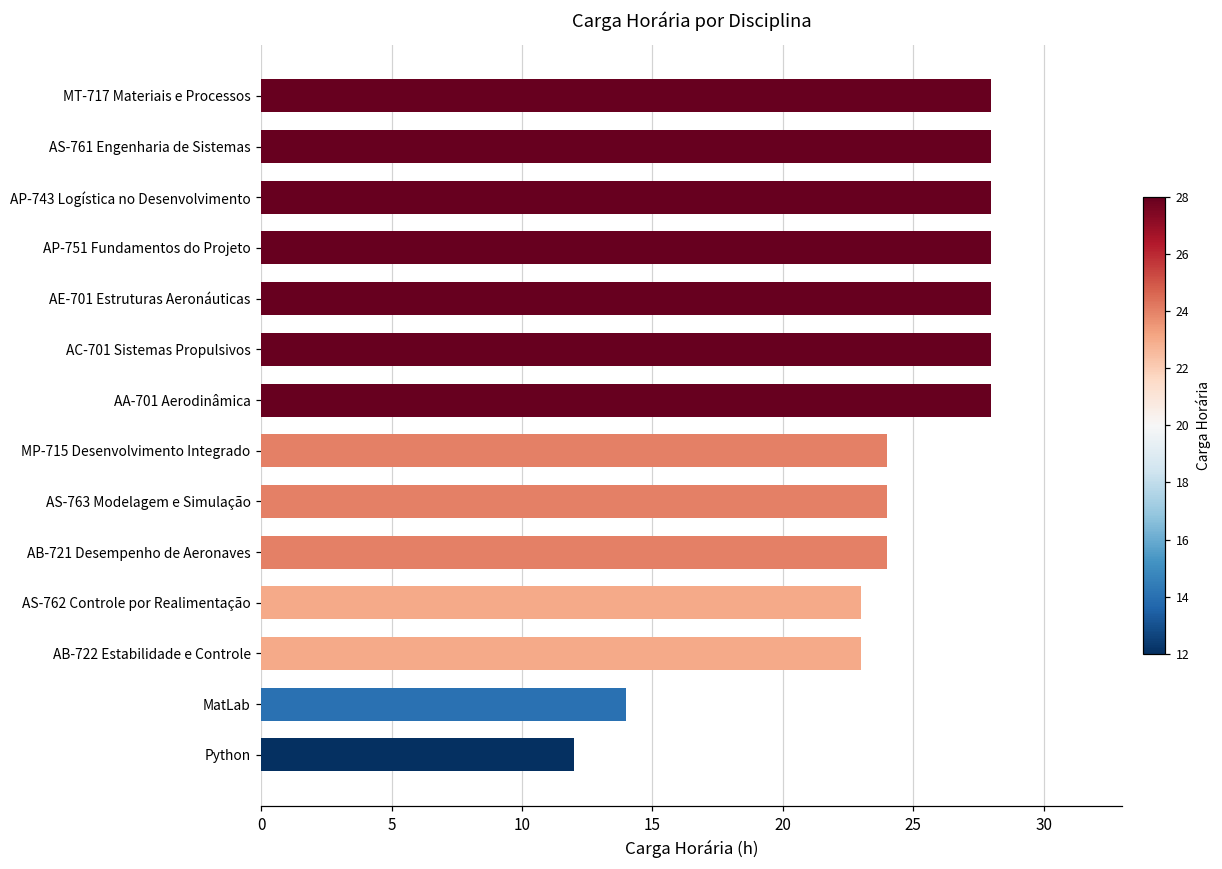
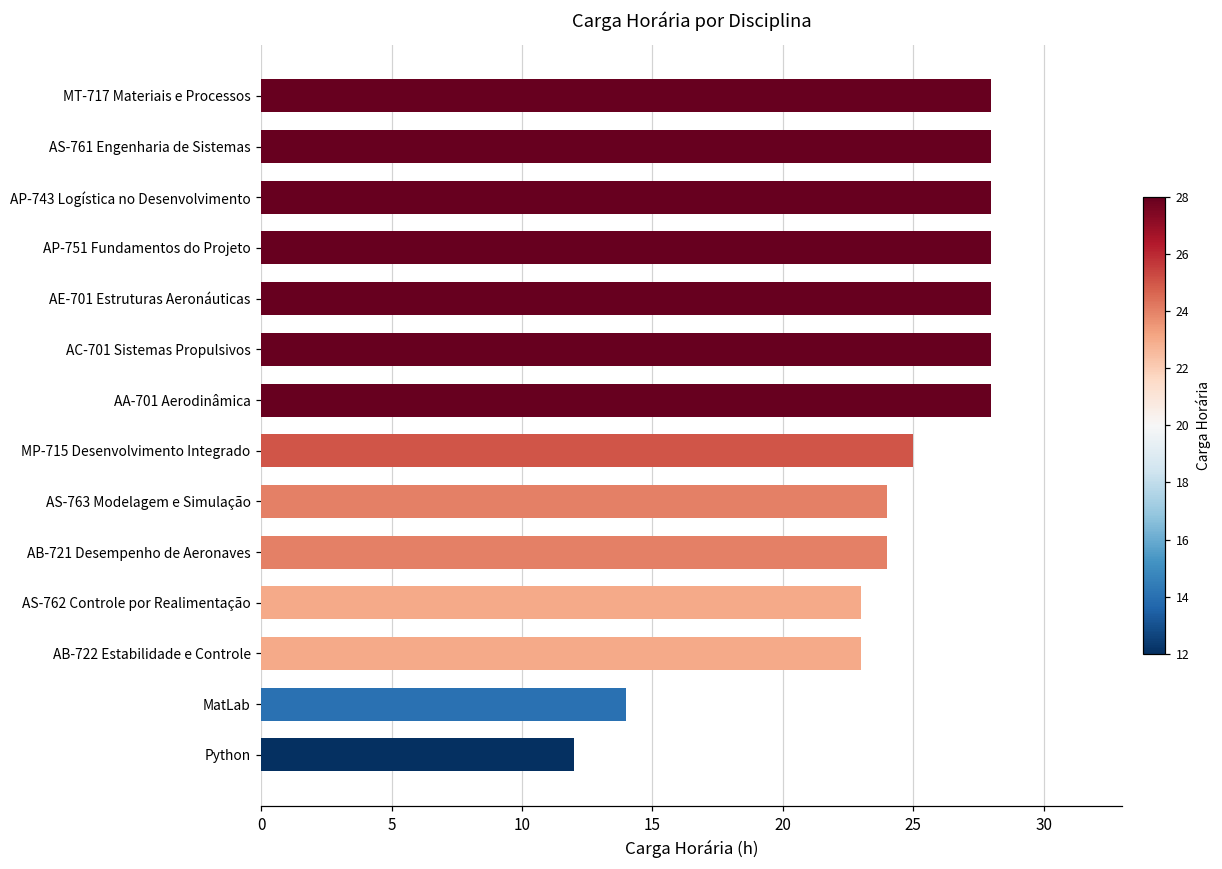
  {
    "MT-717 Materiais e Processos": 28,
    "AS-761 Engenharia de Sistemas": 28,
    "AP-743 Logística no Desenvolvimento": 28,
    "AP-751 Fundamentos do Projeto": 28,
    "AE-701 Estruturas Aeronáuticas": 28,
    "AC-701 Sistemas Propulsivos": 28,
    "AA-701 Aerodinâmica": 28,
-   "MP-715 Desenvolvimento Integrado": 24,
+   "MP-715 Desenvolvimento Integrado": 25,
    "AS-763 Modelagem e Simulação": 24,
    "AB-721 Desempenho de Aeronaves": 24,
    "AS-762 Controle por Realimentação": 23,
    "AB-722 Estabilidade e Controle": 23,
    "MatLab": 14,
    "Python": 12
  }
